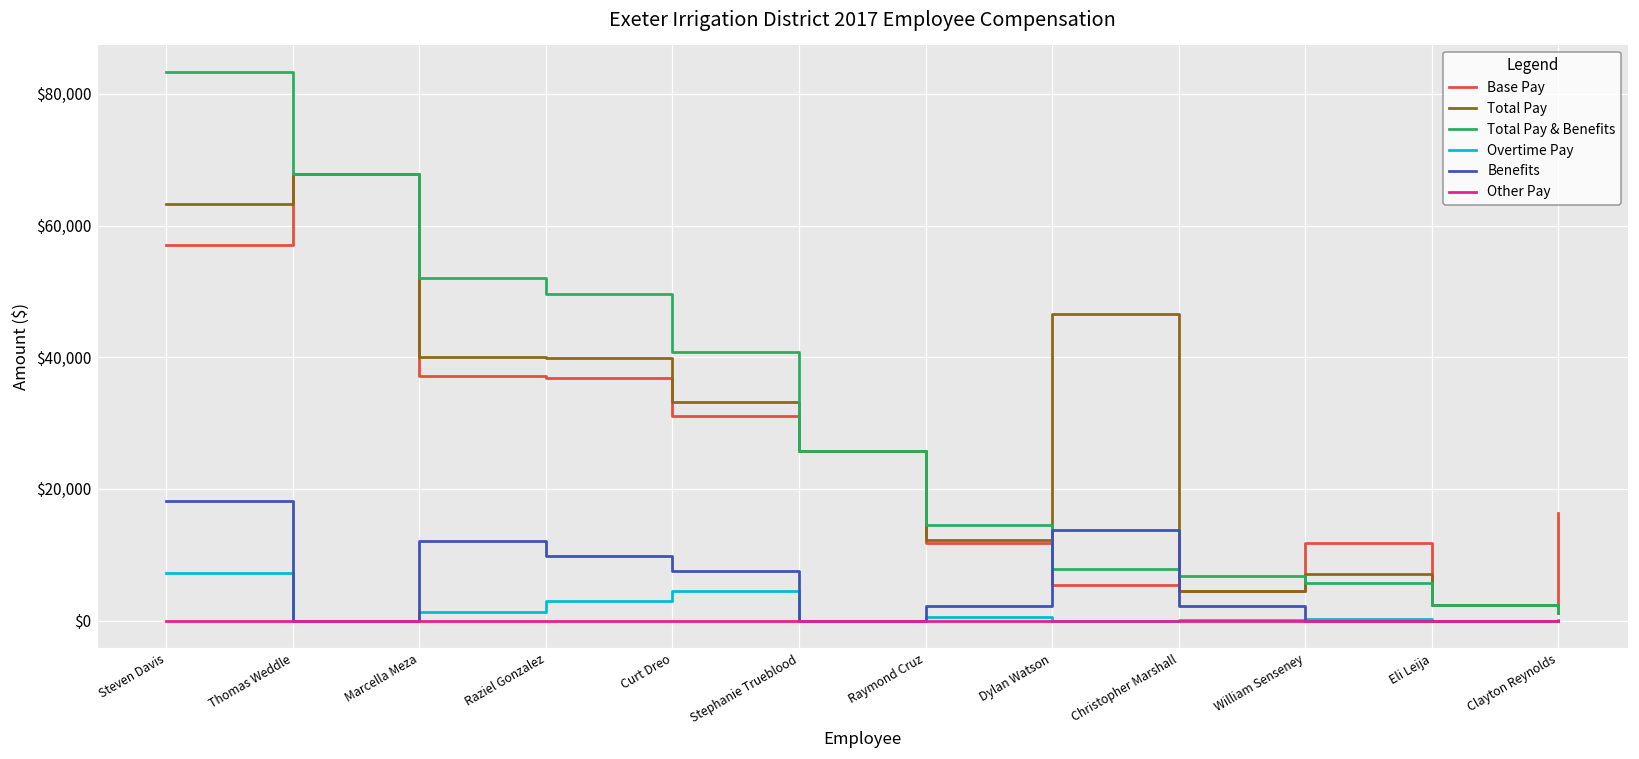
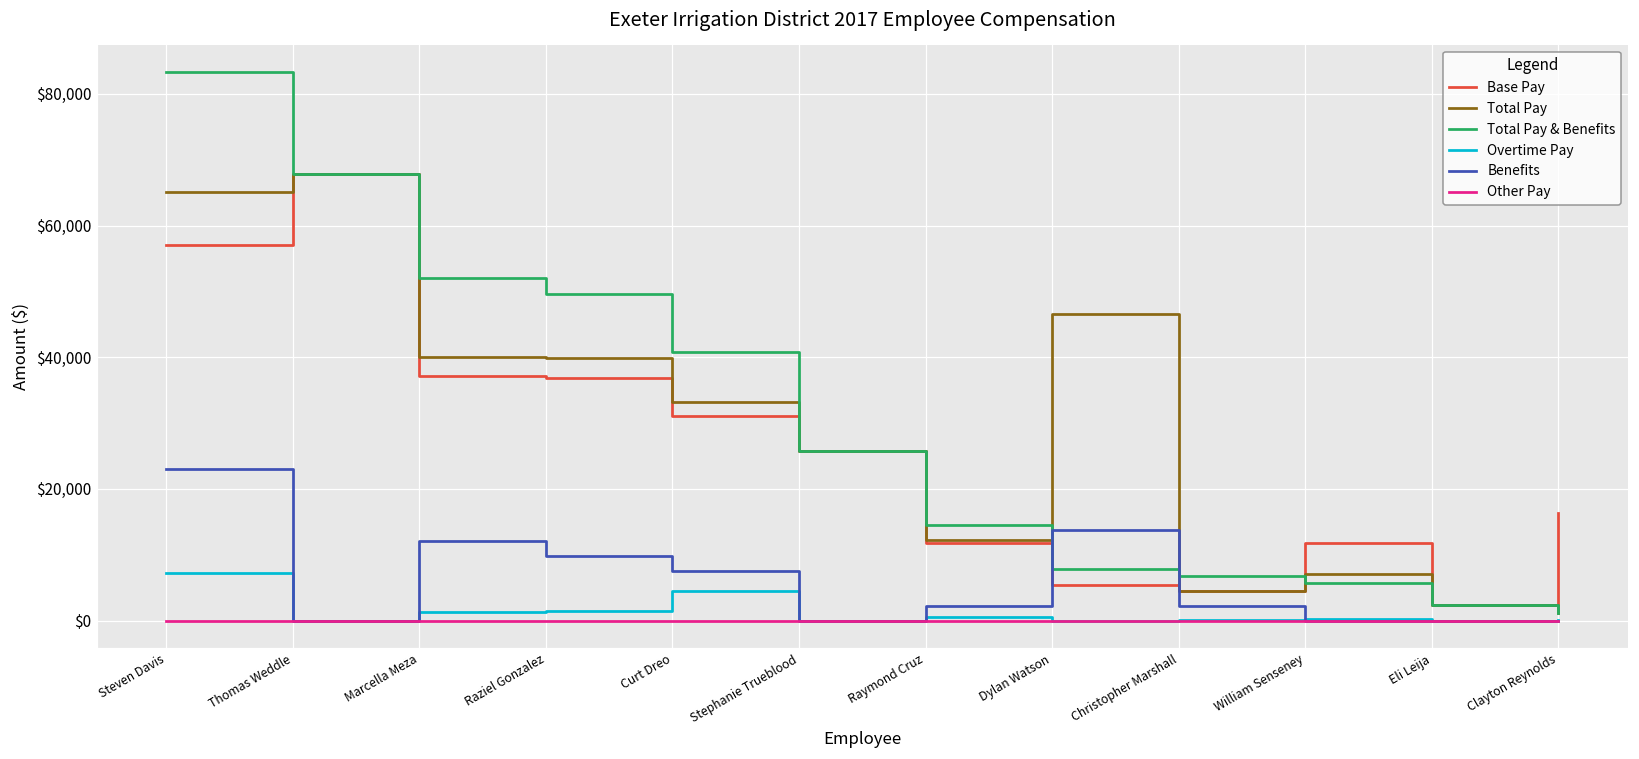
  {
    "Base Pay": {
      "Steven Davis": "$57,000",
      "Marcella Meza": "$37,000",
      "Raziel Gonzalez": "$37,000",
      "Curt Dreo": "$31,000",
      "Raymond Cruz": "$12,000",
      "Dylan Watson": "$5,000",
      "William Senseney": "$12,000",
      "Clayton Reynolds": "$16,000"
    },
    "Total Pay": {
-     "Steven Davis": "$63,000",
+     "Steven Davis": "$65,000",
      "Marcella Meza": "$40,000",
      "Raziel Gonzalez": "$40,000",
      "Curt Dreo": "$33,000",
      "Raymond Cruz": "$12,000",
      "Dylan Watson": "$47,000",
      "William Senseney": "$7,000"
    },
    "Total Pay & Benefits": {
      "Steven Davis": "$83,000",
      "Marcella Meza": "$52,000",
      "Raziel Gonzalez": "$50,000",
      "Curt Dreo": "$41,000",
      "Raymond Cruz": "$15,000",
      "Dylan Watson": "$8,000",
      "Christopher Marshall": "$7,000",
      "William Senseney": "$6,000"
    },
    "Overtime Pay": {
      "Steven Davis": "$7,000",
      "Marcella Meza": "$1,000",
-     "Raziel Gonzalez": "$3,000",
+     "Raziel Gonzalez": "$1,000",
      "Curt Dreo": "$5,000",
      "Raymond Cruz": "$1,000"
    },
    "Benefits": {
-     "Steven Davis": "$18,000",
+     "Steven Davis": "$23,000",
      "Marcella Meza": "$12,000",
      "Raziel Gonzalez": "$10,000",
      "Curt Dreo": "$8,000",
      "Raymond Cruz": "$2,000",
      "Dylan Watson": "$14,000",
      "Christopher Marshall": "$2,000"
    },
    "Other Pay": {
      "Steven Davis": "$0",
      "Marcella Meza": "$0",
      "Raziel Gonzalez": "$0",
      "Curt Dreo": "$0",
      "Raymond Cruz": "$0"
    }
  }
